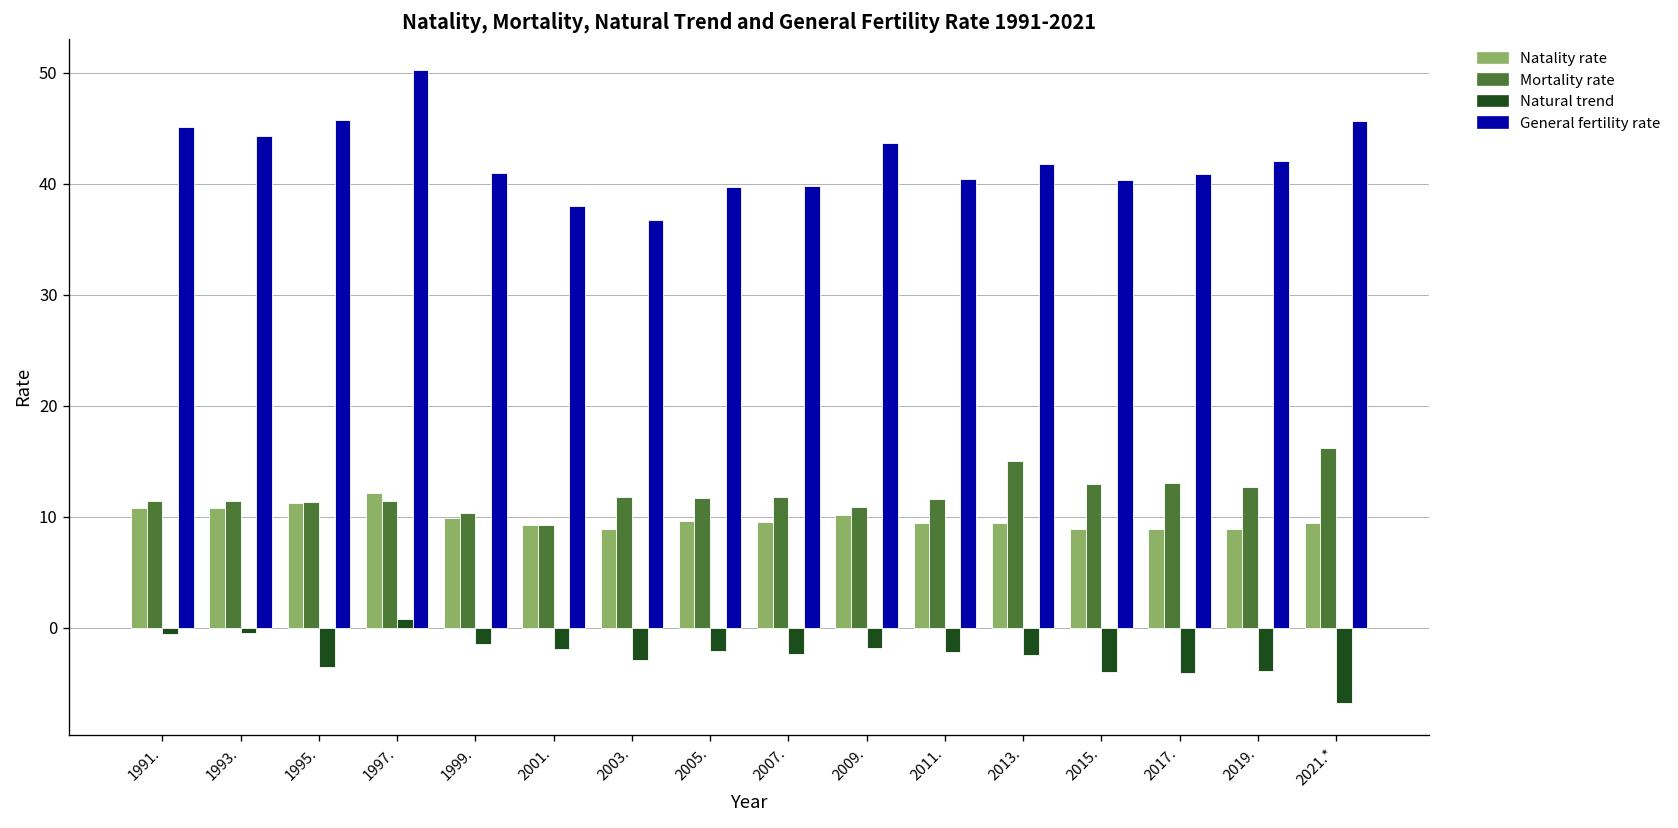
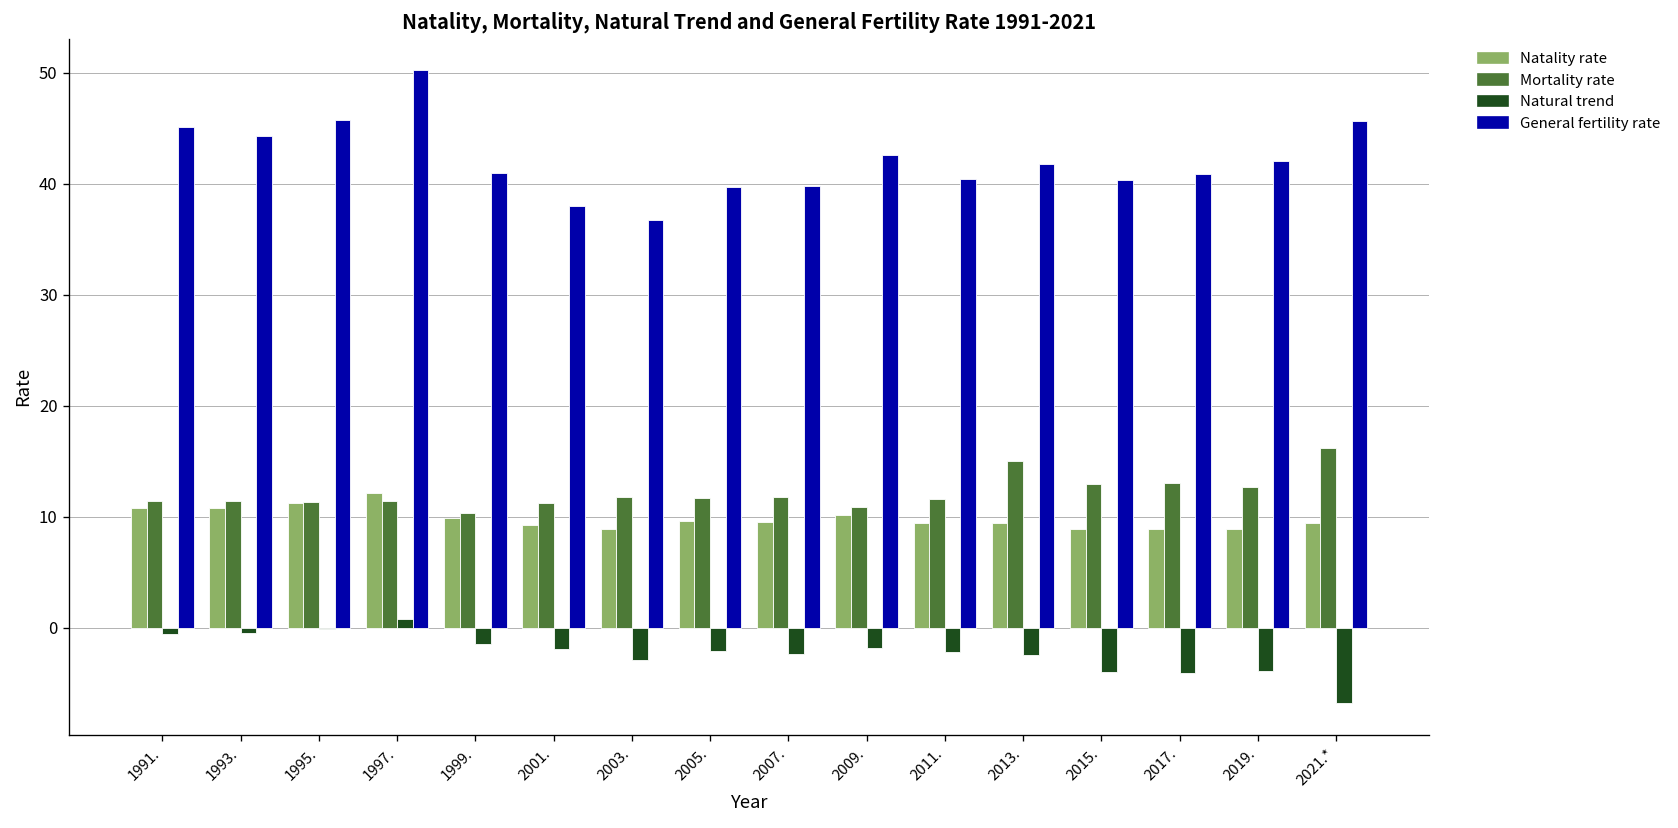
  {
    "Natality rate": {
      "1991.": 11,
      "1993.": 11,
      "1995.": 11,
      "1997.": 12,
      "1999.": 10,
      "2001.": 9,
      "2003.": 9,
      "2005.": 10,
      "2007.": 10,
      "2009.": 10,
      "2011.": 9,
      "2013.": 9,
      "2015.": 9,
      "2017.": 9,
      "2019.": 9,
      "2021.*": 9
    },
    "Mortality rate": {
      "1991.": 11,
      "1993.": 11,
      "1995.": 11,
      "1997.": 11,
      "1999.": 10,
-     "2001.": 9,
+     "2001.": 11,
      "2003.": 12,
      "2005.": 12,
      "2007.": 12,
      "2009.": 11,
      "2011.": 12,
      "2013.": 15,
      "2015.": 13,
      "2017.": 13,
      "2019.": 13,
      "2021.*": 16
    },
    "Natural trend": {
      "1991.": -1,
      "1993.": -1,
-     "1995.": -4,
+     "1995.": 0,
      "1997.": 1,
      "1999.": -2,
      "2001.": -2,
      "2003.": -3,
      "2005.": -2,
      "2007.": -2,
      "2009.": -2,
      "2011.": -2,
      "2013.": -3,
      "2015.": -4,
      "2017.": -4,
      "2019.": -4,
      "2021.*": -7
    },
    "General fertility rate": {
      "1991.": 45,
      "1993.": 44,
      "1995.": 46,
      "1997.": 50,
      "1999.": 41,
      "2001.": 38,
      "2003.": 37,
      "2005.": 40,
      "2007.": 40,
-     "2009.": 44,
+     "2009.": 43,
      "2011.": 40,
      "2013.": 42,
      "2015.": 40,
      "2017.": 41,
      "2019.": 42,
      "2021.*": 46
    }
  }
